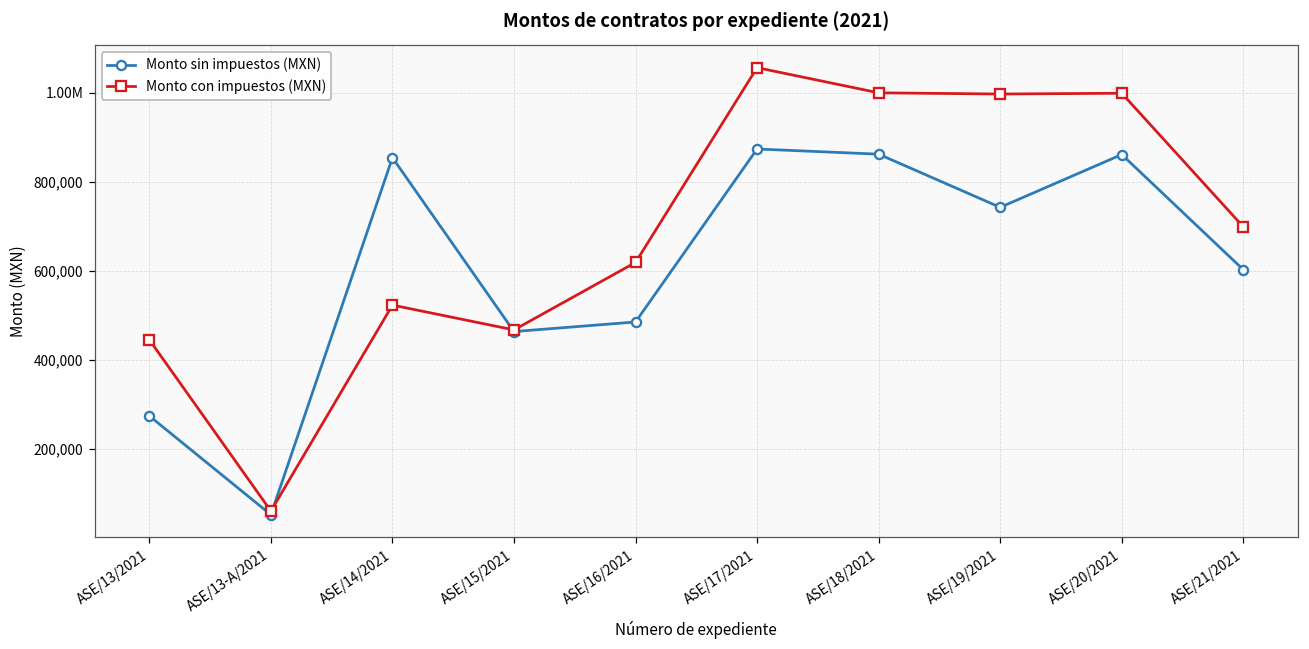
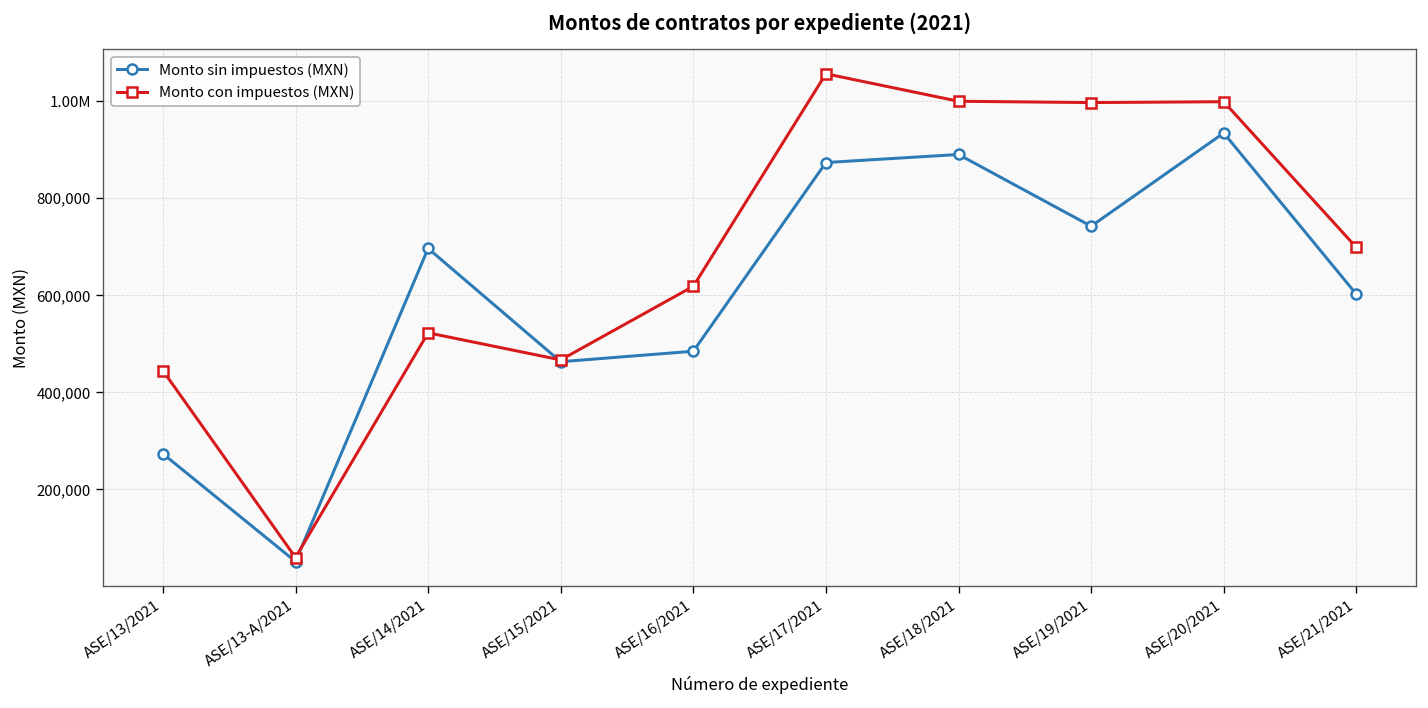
  {
    "Monto sin impuestos (MXN)": {
      "ASE/13/2021": "270,000",
      "ASE/13-A/2021": "50,000",
-     "ASE/14/2021": "850,000",
+     "ASE/14/2021": "700,000",
      "ASE/16/2021": "480,000",
      "ASE/17/2021": "870,000",
-     "ASE/18/2021": "860,000",
+     "ASE/18/2021": "890,000",
      "ASE/19/2021": "740,000",
-     "ASE/20/2021": "860,000",
+     "ASE/20/2021": "930,000",
      "ASE/21/2021": "600,000"
    },
    "Monto con impuestos (MXN)": {
      "ASE/13/2021": "440,000",
      "ASE/13-A/2021": "60,000",
      "ASE/14/2021": "520,000",
      "ASE/16/2021": "620,000",
      "ASE/17/2021": "1,060,000",
      "ASE/18/2021": "1,000,000",
      "ASE/19/2021": "1,000,000",
      "ASE/20/2021": "1,000,000",
      "ASE/21/2021": "700,000"
    }
  }
